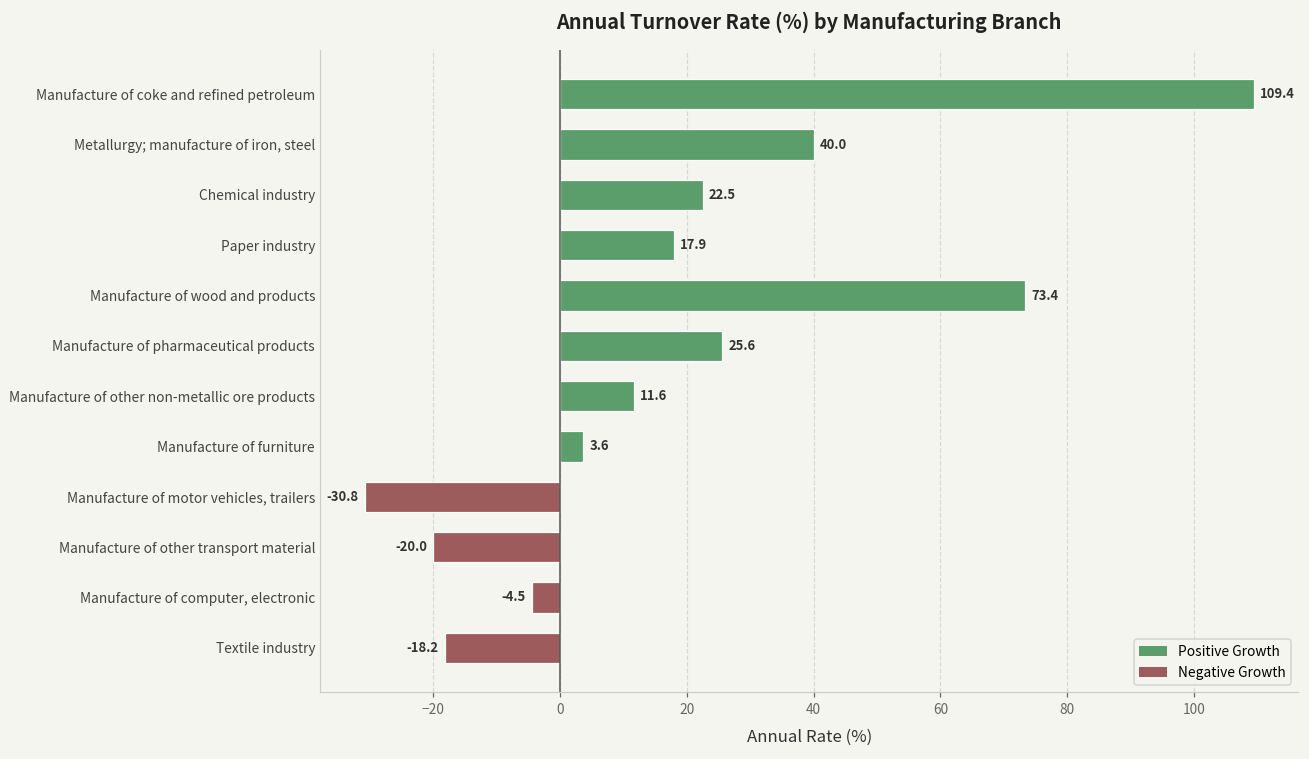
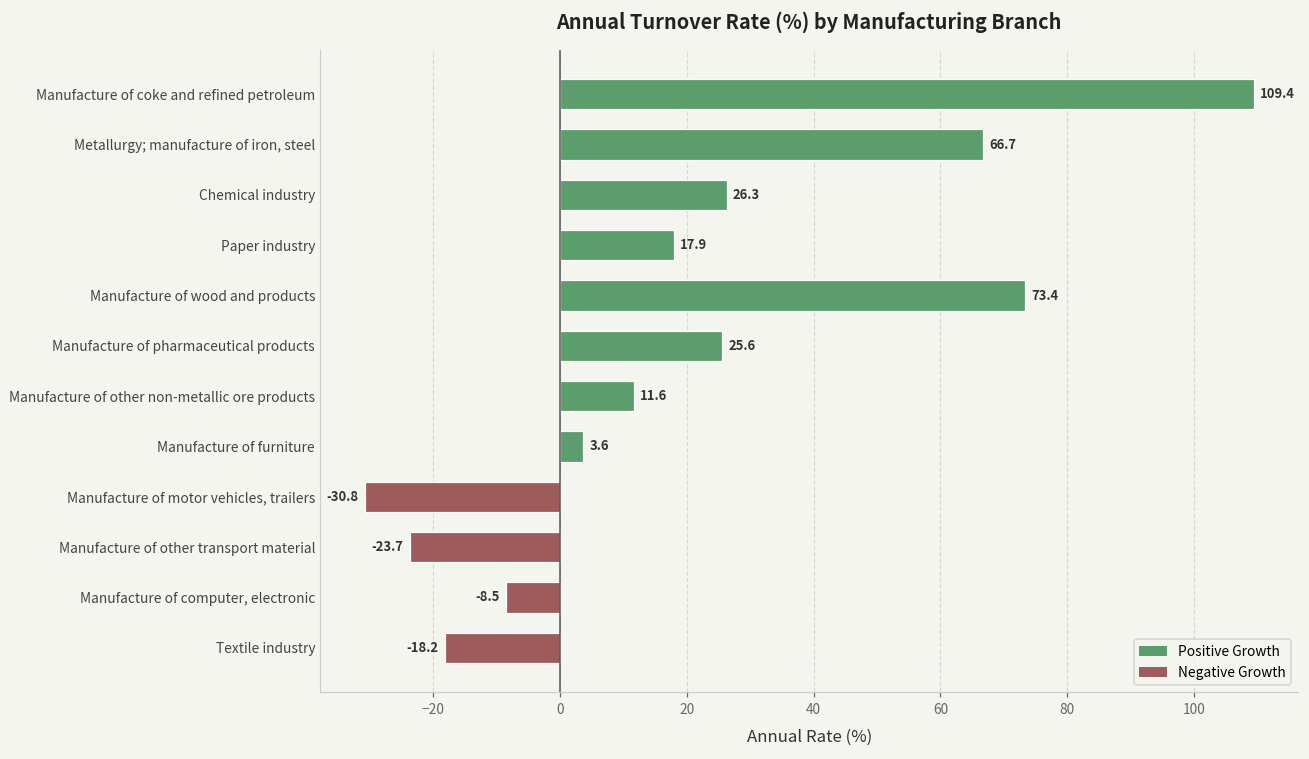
  {
    "Manufacture of coke and refined petroleum": 109.4,
-   "Metallurgy; manufacture of iron, steel": 40.0,
-   "Chemical industry": 22.5,
+   "Metallurgy; manufacture of iron, steel": 66.7,
+   "Chemical industry": 26.3,
    "Paper industry": 17.9,
    "Manufacture of wood and products": 73.4,
    "Manufacture of pharmaceutical products": 25.6,
    "Manufacture of other non-metallic ore products": 11.6,
    "Manufacture of furniture": 3.6,
    "Manufacture of motor vehicles, trailers": -30.8,
-   "Manufacture of other transport material": -20.0,
-   "Manufacture of computer, electronic": -4.5,
+   "Manufacture of other transport material": -23.7,
+   "Manufacture of computer, electronic": -8.5,
    "Textile industry": -18.2
  }
